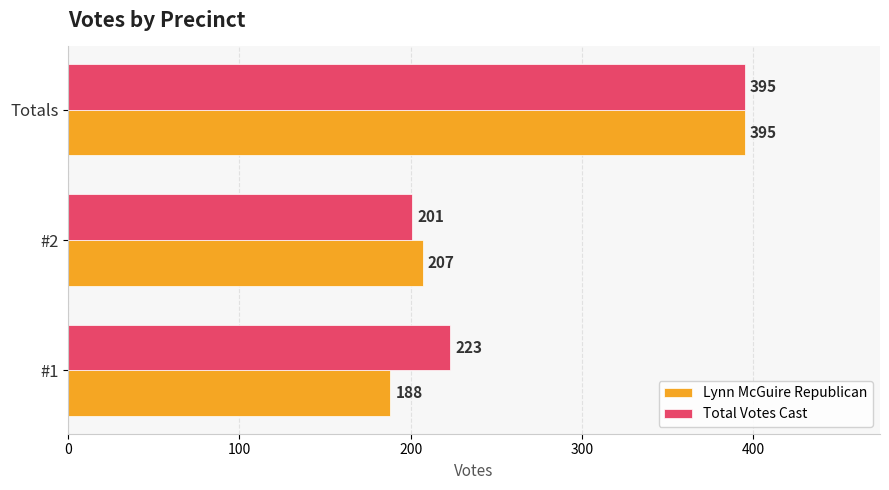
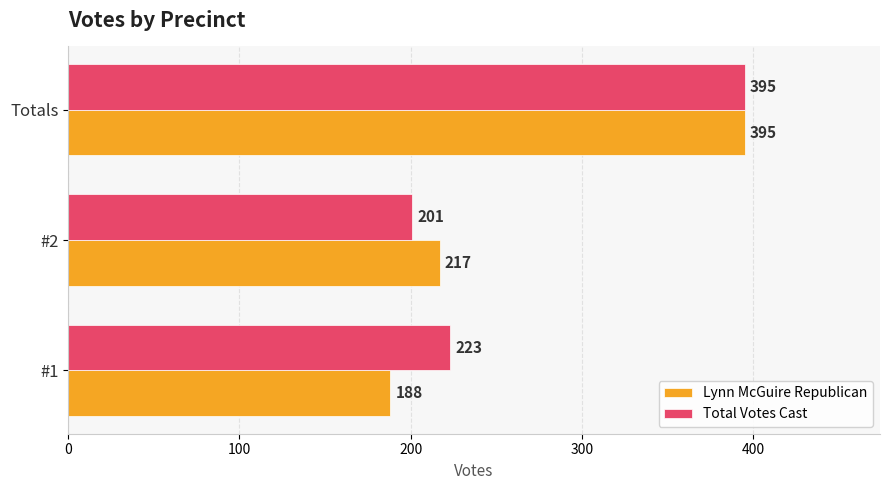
  {
    "Lynn McGuire Republican": {
      "Totals": 395,
-     "#2": 207,
+     "#2": 217,
      "#1": 188
    },
    "Total Votes Cast": {
      "Totals": 395,
      "#2": 201,
      "#1": 223
    }
  }
